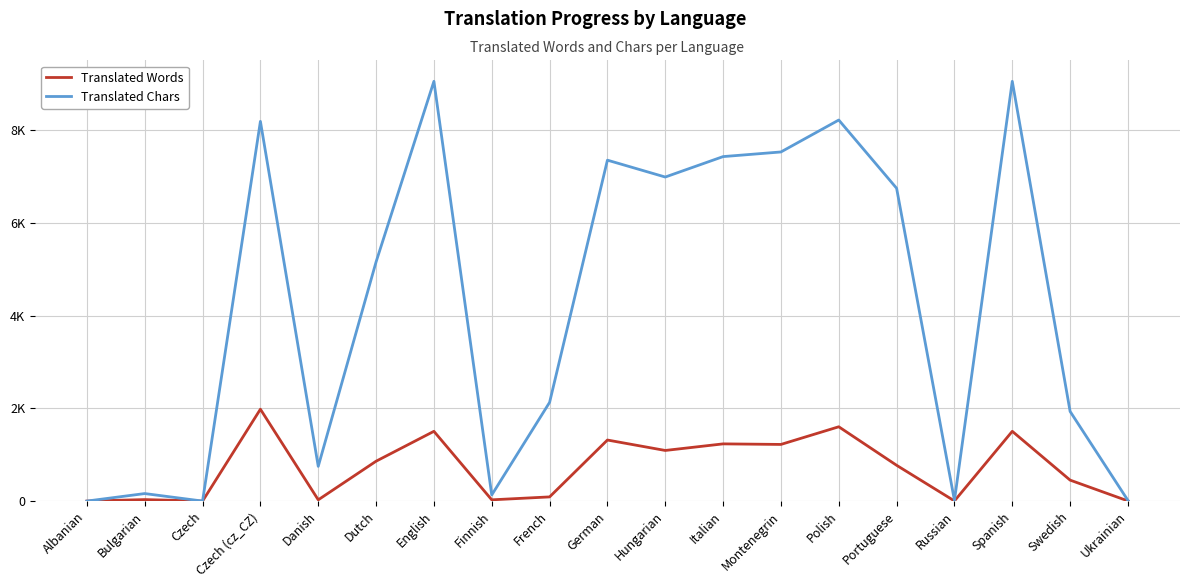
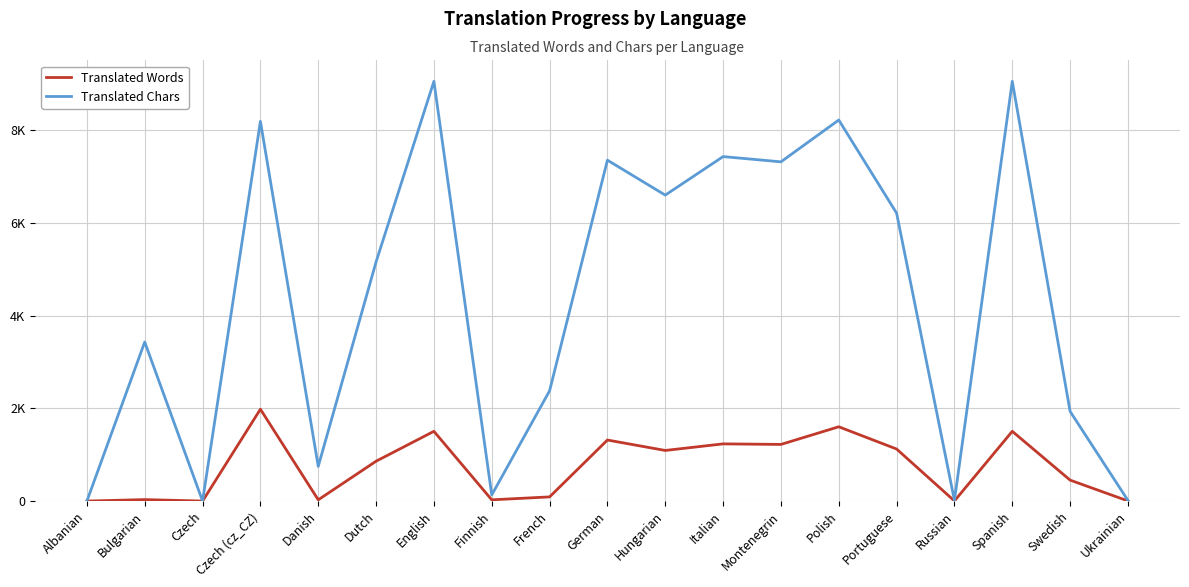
  {
    "Translated Words": {
      "Bulgarian": 0,
      "Czech (cz_CZ)": 2000,
      "Danish": 0,
      "Dutch": 900,
      "English": 1500,
      "Finnish": 0,
      "French": 100,
      "German": 1300,
      "Hungarian": 1100,
      "Italian": 1200,
      "Montenegrin": 1200,
      "Polish": 1600,
-     "Portuguese": 800,
+     "Portuguese": 1100,
      "Spanish": 1500,
      "Swedish": 500
    },
    "Translated Chars": {
-     "Bulgarian": 200,
+     "Bulgarian": 3400,
      "Czech (cz_CZ)": 8200,
      "Danish": 700,
      "Dutch": 5200,
      "English": 9100,
      "Finnish": 100,
-     "French": 2100,
+     "French": 2400,
      "German": 7400,
-     "Hungarian": 7000,
+     "Hungarian": 6600,
      "Italian": 7400,
-     "Montenegrin": 7500,
+     "Montenegrin": 7300,
      "Polish": 8200,
-     "Portuguese": 6700,
+     "Portuguese": 6200,
      "Spanish": 9100,
      "Swedish": 1900
    }
  }
